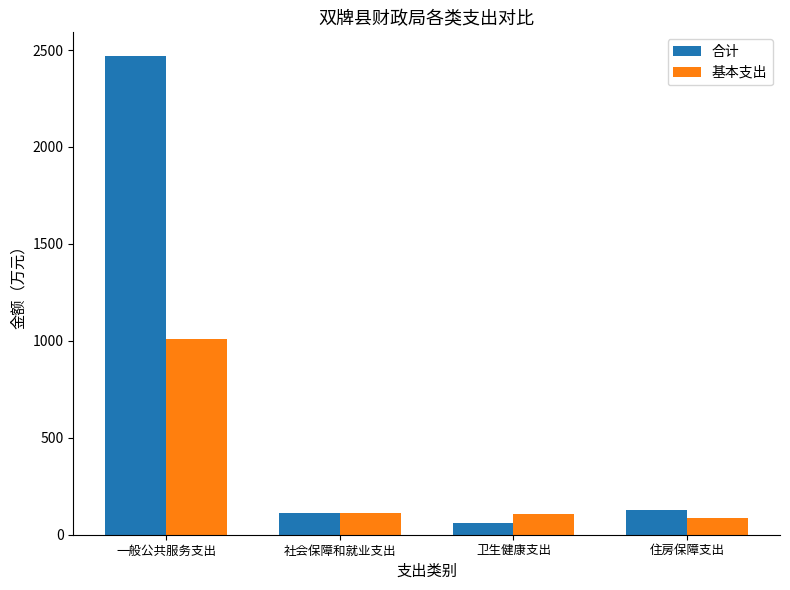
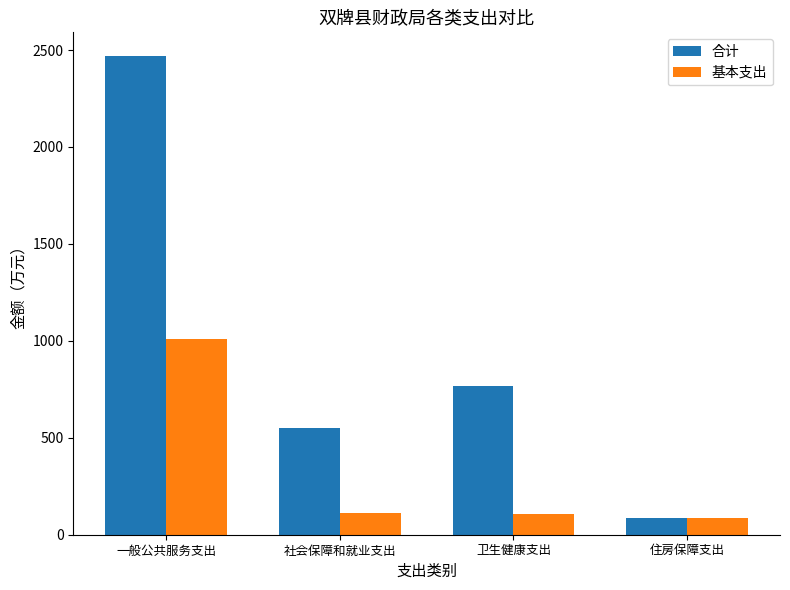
  {
    "合计": {
      "一般公共服务支出": 2470,
-     "社会保障和就业支出": 110,
-     "卫生健康支出": 60,
-     "住房保障支出": 130
+     "社会保障和就业支出": 550,
+     "卫生健康支出": 770,
+     "住房保障支出": 80
    },
    "基本支出": {
      "一般公共服务支出": 1010,
      "社会保障和就业支出": 110,
      "卫生健康支出": 100,
      "住房保障支出": 80
    }
  }
